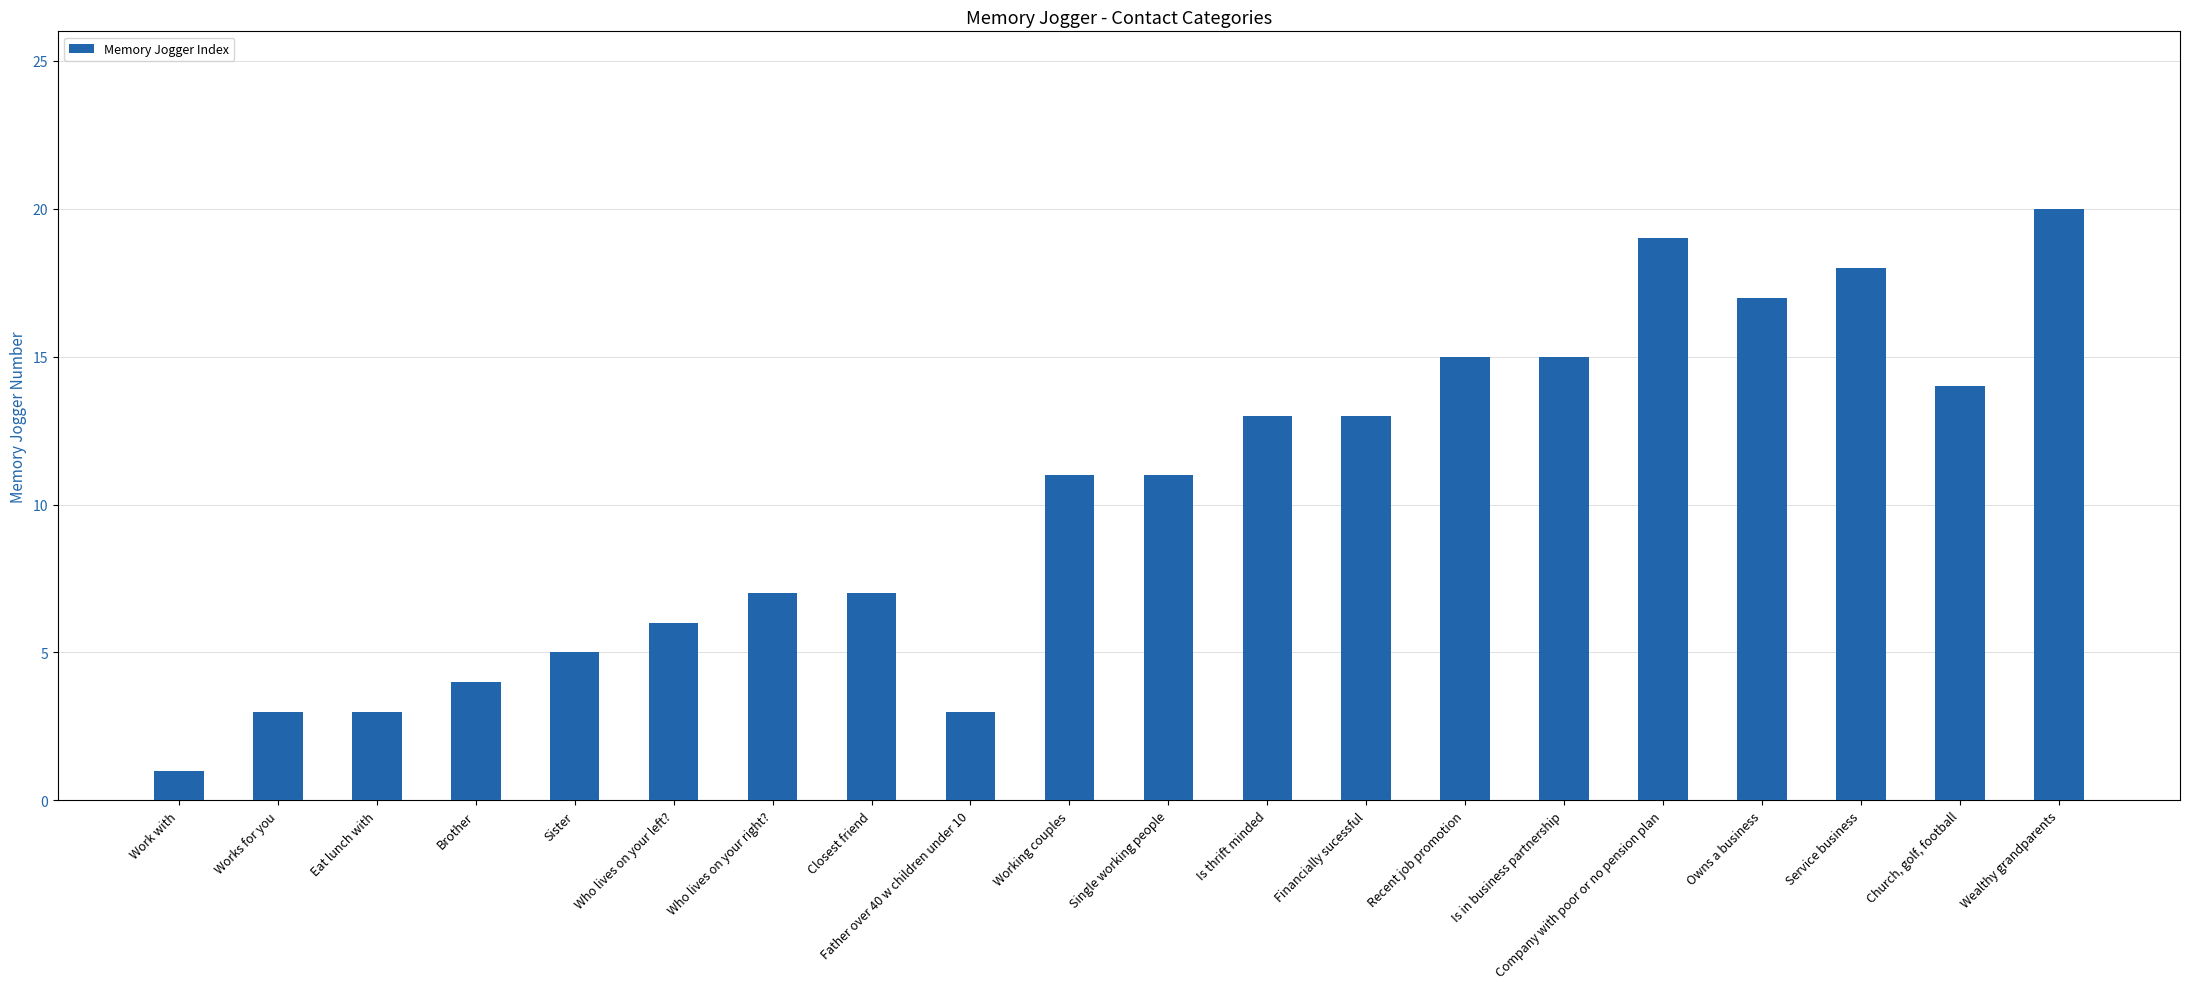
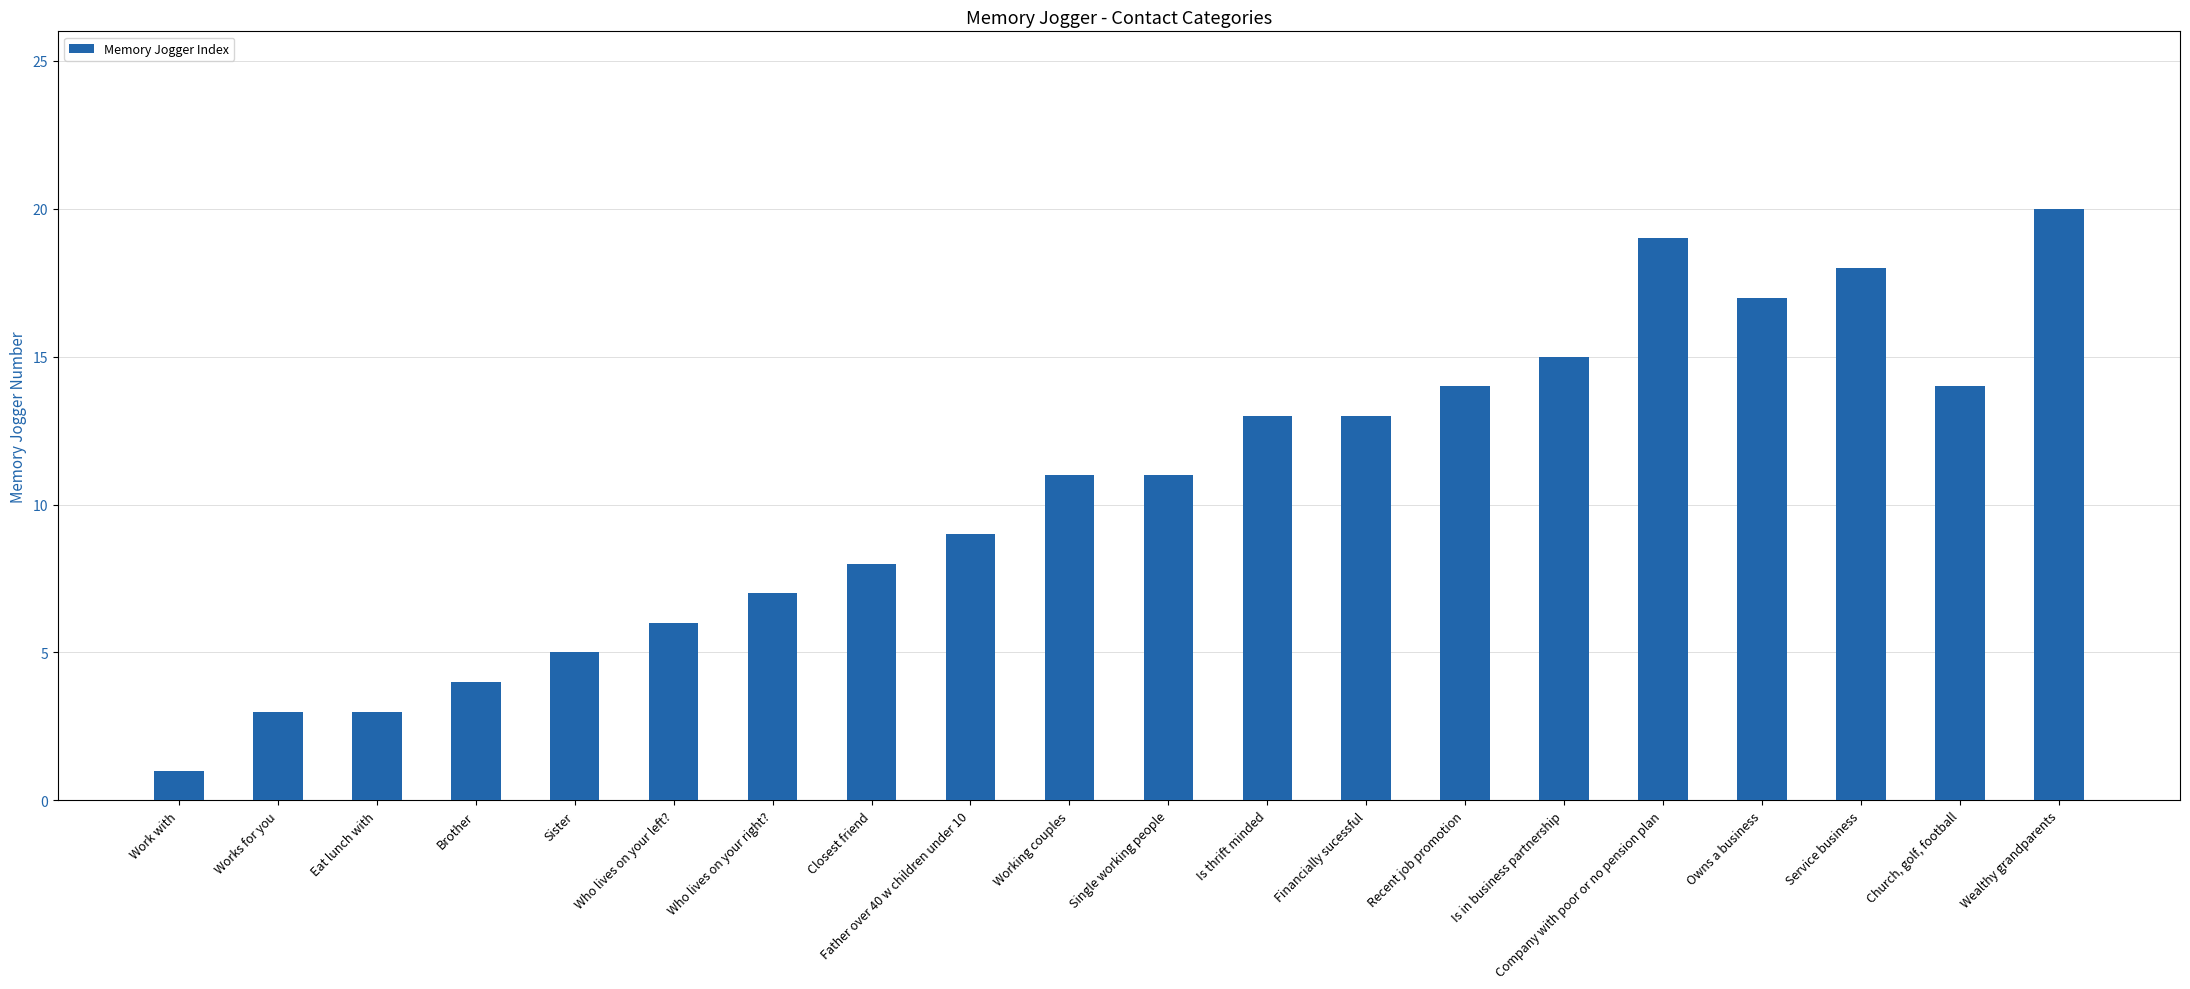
  {
    "Work with": 1,
    "Works for you": 3,
    "Eat lunch with": 3,
    "Brother": 4,
    "Sister": 5,
    "Who lives on your left?": 6,
    "Who lives on your right?": 7,
-   "Closest friend": 7,
-   "Father over 40 w children under 10": 3,
+   "Closest friend": 8,
+   "Father over 40 w children under 10": 9,
    "Working couples": 11,
    "Single working people": 11,
    "Is thrift minded": 13,
    "Financially sucessful": 13,
-   "Recent job promotion": 15,
+   "Recent job promotion": 14,
    "Is in business partnership": 15,
    "Company with poor or no pension plan": 19,
    "Owns a business": 17,
    "Service business": 18,
    "Church, golf, football": 14,
    "Wealthy grandparents": 20
  }
